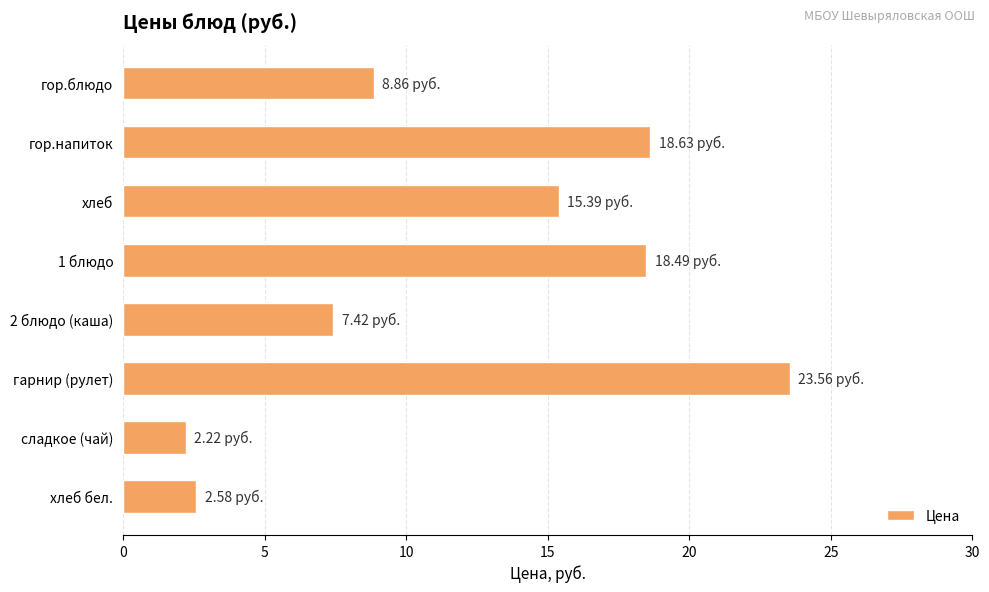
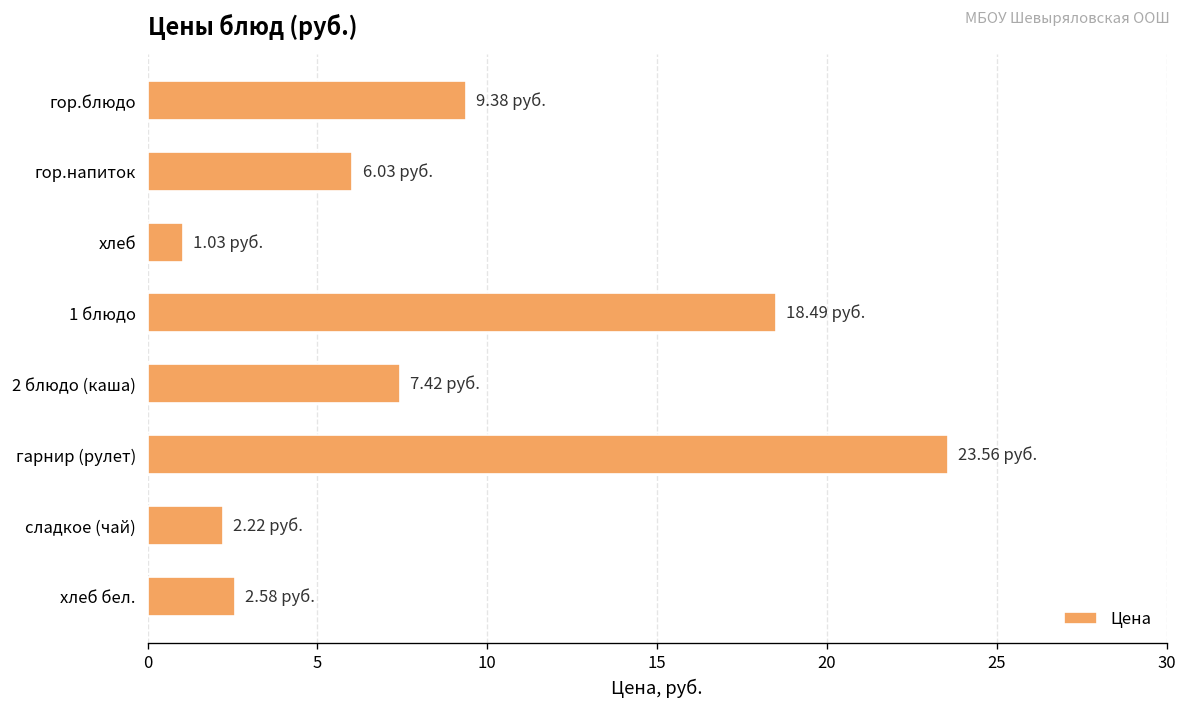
  {
-   "гор.блюдо": 8.86,
-   "гор.напиток": 18.63,
-   "хлеб": 15.39,
+   "гор.блюдо": 9.38,
+   "гор.напиток": 6.03,
+   "хлеб": 1.03,
    "1 блюдо": 18.49,
    "2 блюдо (каша)": 7.42,
    "гарнир (рулет)": 23.56,
    "сладкое (чай)": 2.22,
    "хлеб бел.": 2.58
  }
